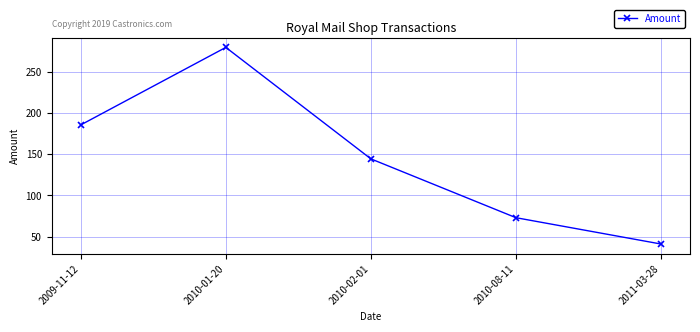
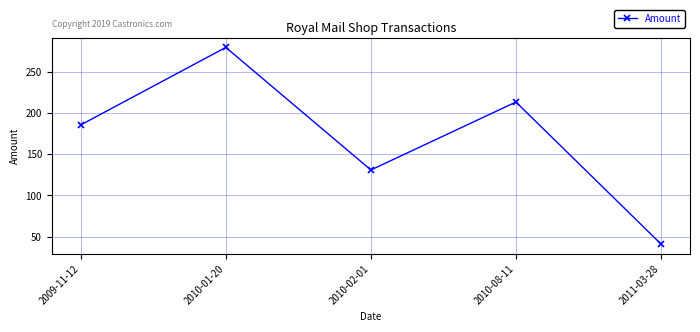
  {
    "2009-11-12": 190,
    "2010-01-20": 280,
-   "2010-02-01": 140,
-   "2010-08-11": 70,
+   "2010-02-01": 130,
+   "2010-08-11": 210,
    "2011-03-28": 40
  }
